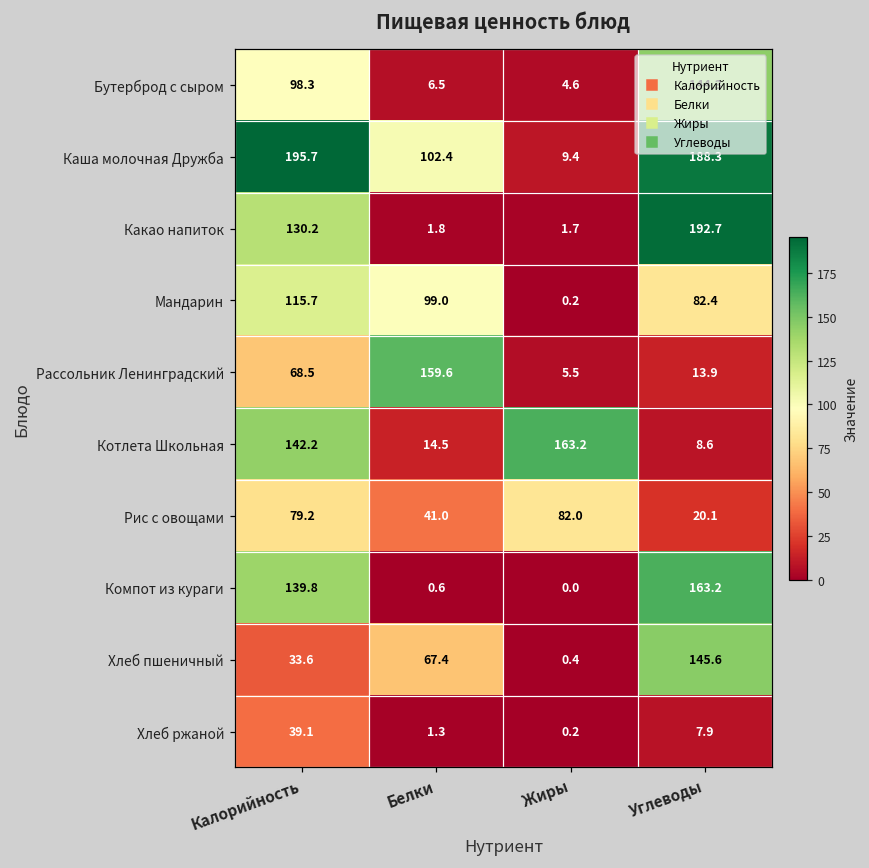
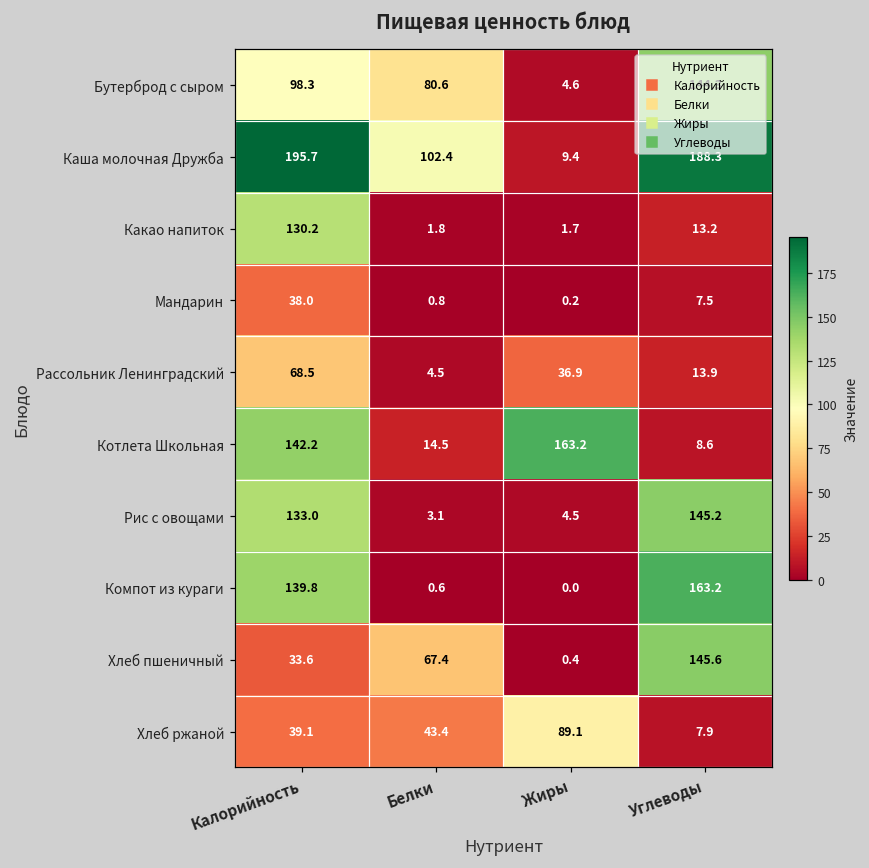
  {
    "Бутерброд с сыром": {
      "Калорийность": 98.3,
-     "Белки": 6.5,
+     "Белки": 80.6,
      "Жиры": 4.6
    },
    "Каша молочная Дружба": {
      "Калорийность": 195.7,
      "Белки": 102.4,
      "Жиры": 9.4,
      "Углеводы": 188.3
    },
    "Какао напиток": {
      "Калорийность": 130.2,
      "Белки": 1.8,
      "Жиры": 1.7,
-     "Углеводы": 192.7
+     "Углеводы": 13.2
    },
    "Мандарин": {
-     "Калорийность": 115.7,
-     "Белки": 99.0,
+     "Калорийность": 38.0,
+     "Белки": 0.8,
      "Жиры": 0.2,
-     "Углеводы": 82.4
+     "Углеводы": 7.5
    },
    "Рассольник Ленинградский": {
      "Калорийность": 68.5,
-     "Белки": 159.6,
-     "Жиры": 5.5,
+     "Белки": 4.5,
+     "Жиры": 36.9,
      "Углеводы": 13.9
    },
    "Котлета Школьная": {
      "Калорийность": 142.2,
      "Белки": 14.5,
      "Жиры": 163.2,
      "Углеводы": 8.6
    },
    "Рис с овощами": {
-     "Калорийность": 79.2,
-     "Белки": 41.0,
-     "Жиры": 82.0,
-     "Углеводы": 20.1
+     "Калорийность": 133.0,
+     "Белки": 3.1,
+     "Жиры": 4.5,
+     "Углеводы": 145.2
    },
    "Компот из кураги": {
      "Калорийность": 139.8,
      "Белки": 0.6,
      "Жиры": 0.0,
      "Углеводы": 163.2
    },
    "Хлеб пшеничный": {
      "Калорийность": 33.6,
      "Белки": 67.4,
      "Жиры": 0.4,
      "Углеводы": 145.6
    },
    "Хлеб ржаной": {
      "Калорийность": 39.1,
-     "Белки": 1.3,
-     "Жиры": 0.2,
+     "Белки": 43.4,
+     "Жиры": 89.1,
      "Углеводы": 7.9
    }
  }
